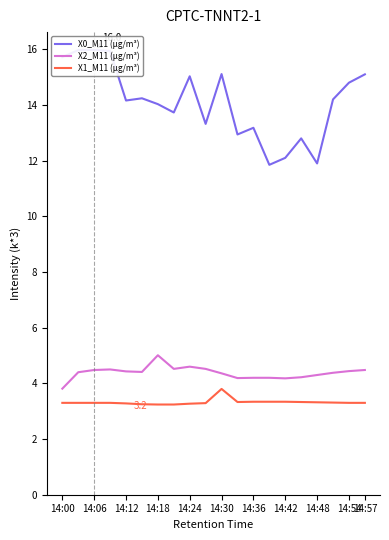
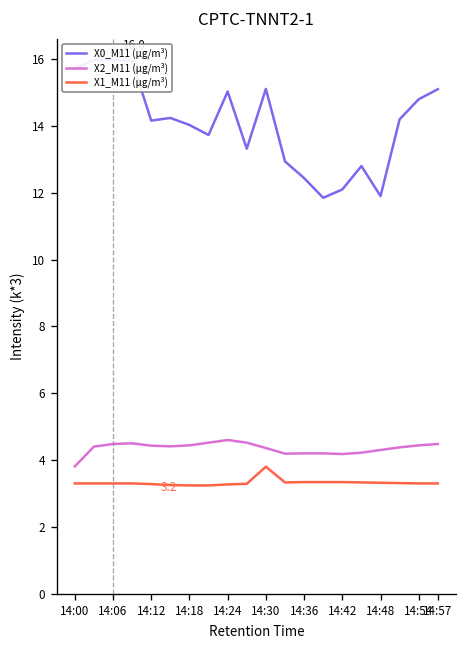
  {
    "X0_M11 (μg/m³)": {
      "14:12": 14.2,
      "14:18": 14.0,
      "14:24": 15.0,
      "14:30": 15.1,
-     "14:36": 13.2,
+     "14:36": 12.4,
      "14:42": 12.1,
      "14:48": 11.9
    },
    "X2_M11 (μg/m³)": {
      "14:00": 3.8,
      "14:06": 4.5,
      "14:12": 4.4,
-     "14:18": 5.0,
+     "14:18": 4.4,
      "14:24": 4.6,
      "14:30": 4.4,
      "14:36": 4.2,
      "14:42": 4.2,
      "14:48": 4.3
    },
    "X1_M11 (μg/m³)": {
      "14:00": 3.3,
      "14:06": 3.3,
      "14:12": 3.3,
      "14:24": 3.3,
      "14:30": 3.8,
      "14:36": 3.3,
      "14:42": 3.3,
      "14:48": 3.3
    }
  }
